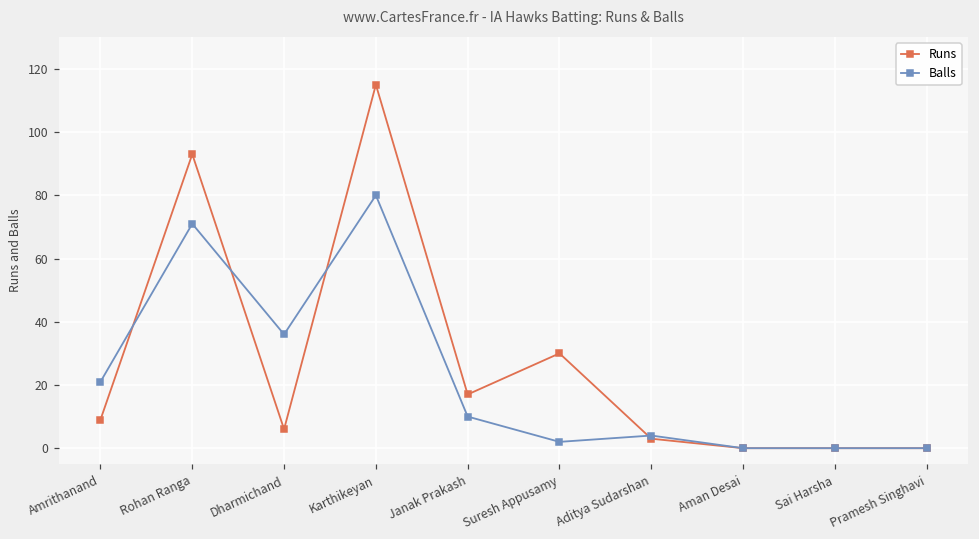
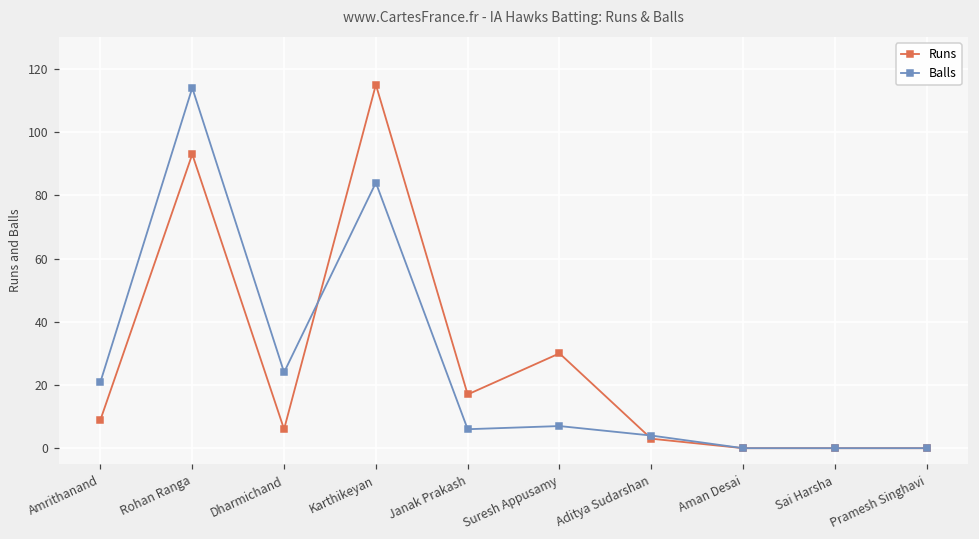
  {
    "Runs": {
      "Amrithanand": 9,
      "Rohan Ranga": 93,
      "Dharmichand": 6,
      "Karthikeyan": 115,
      "Janak Prakash": 17,
      "Suresh Appusamy": 30,
      "Aditya Sudarshan": 3
    },
    "Balls": {
      "Amrithanand": 21,
-     "Rohan Ranga": 71,
-     "Dharmichand": 36,
-     "Karthikeyan": 80,
-     "Janak Prakash": 10,
-     "Suresh Appusamy": 2,
+     "Rohan Ranga": 114,
+     "Dharmichand": 24,
+     "Karthikeyan": 84,
+     "Janak Prakash": 6,
+     "Suresh Appusamy": 7,
      "Aditya Sudarshan": 4
    }
  }
